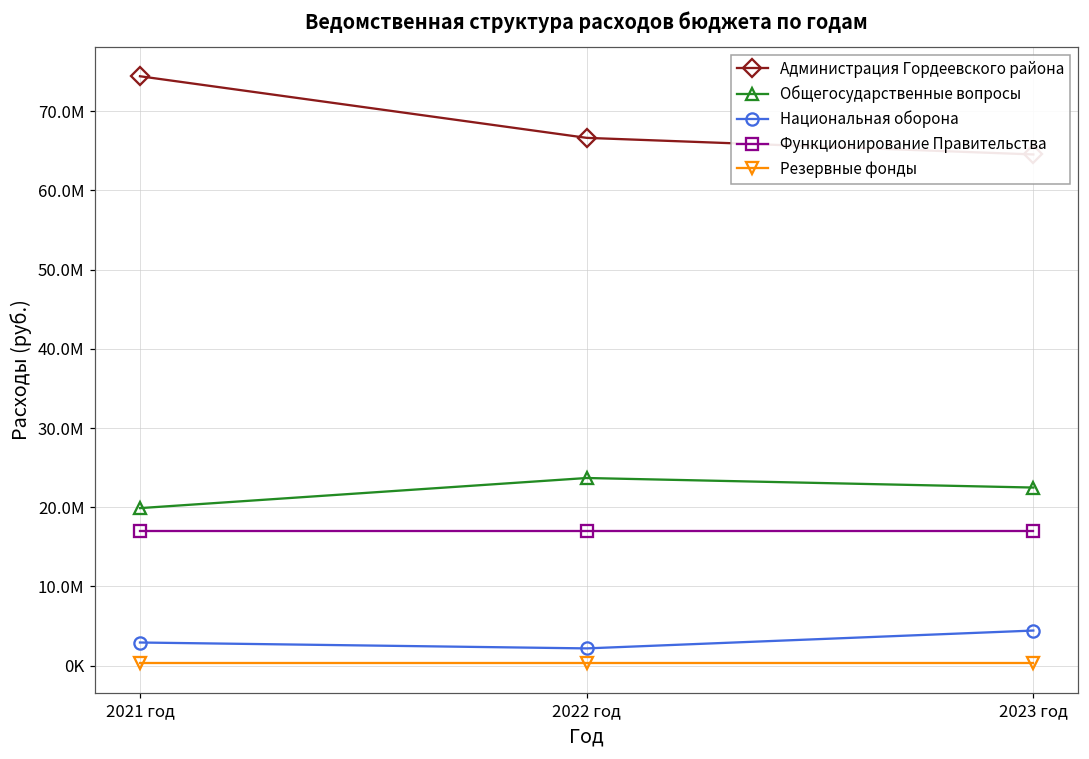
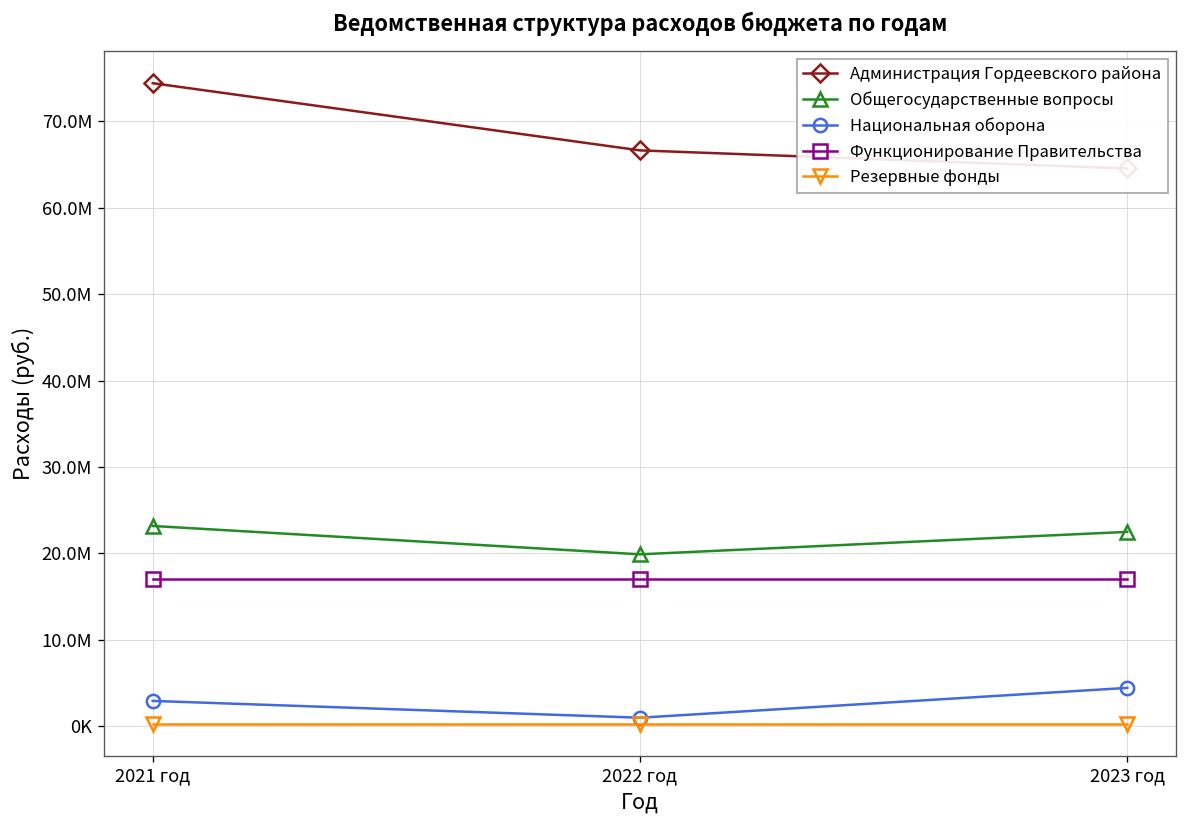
  {
    "Администрация Гордеевского района": {
      "2021 год": 74000000,
      "2022 год": 67000000
    },
    "Общегосударственные вопросы": {
-     "2021 год": 20000000,
-     "2022 год": 24000000,
+     "2021 год": 23000000,
+     "2022 год": 20000000,
      "2023 год": 22000000
    },
    "Национальная оборона": {
      "2021 год": 3000000,
-     "2022 год": 2000000,
+     "2022 год": 1000000,
      "2023 год": 4000000
    },
    "Функционирование Правительства": {
      "2021 год": 17000000,
      "2022 год": 17000000,
      "2023 год": 17000000
    },
    "Резервные фонды": {
      "2021 год": 0,
      "2022 год": 0,
      "2023 год": 0
    }
  }
